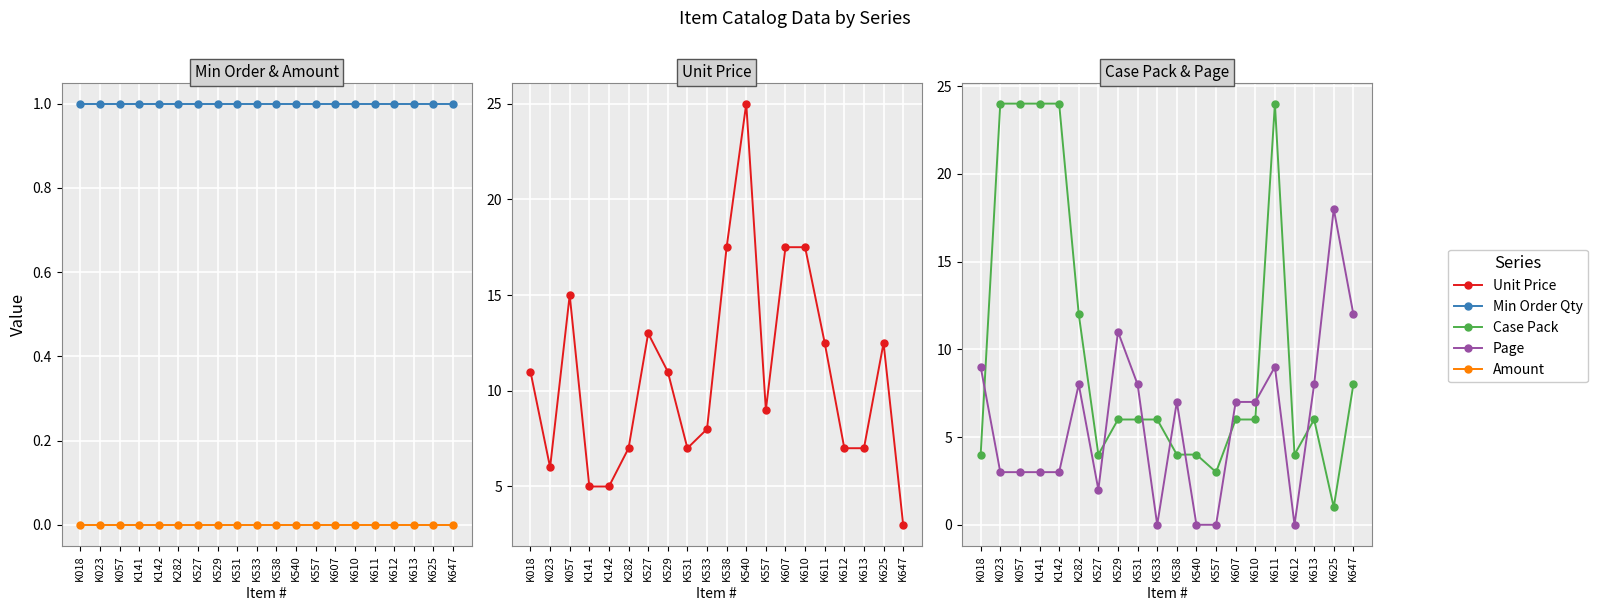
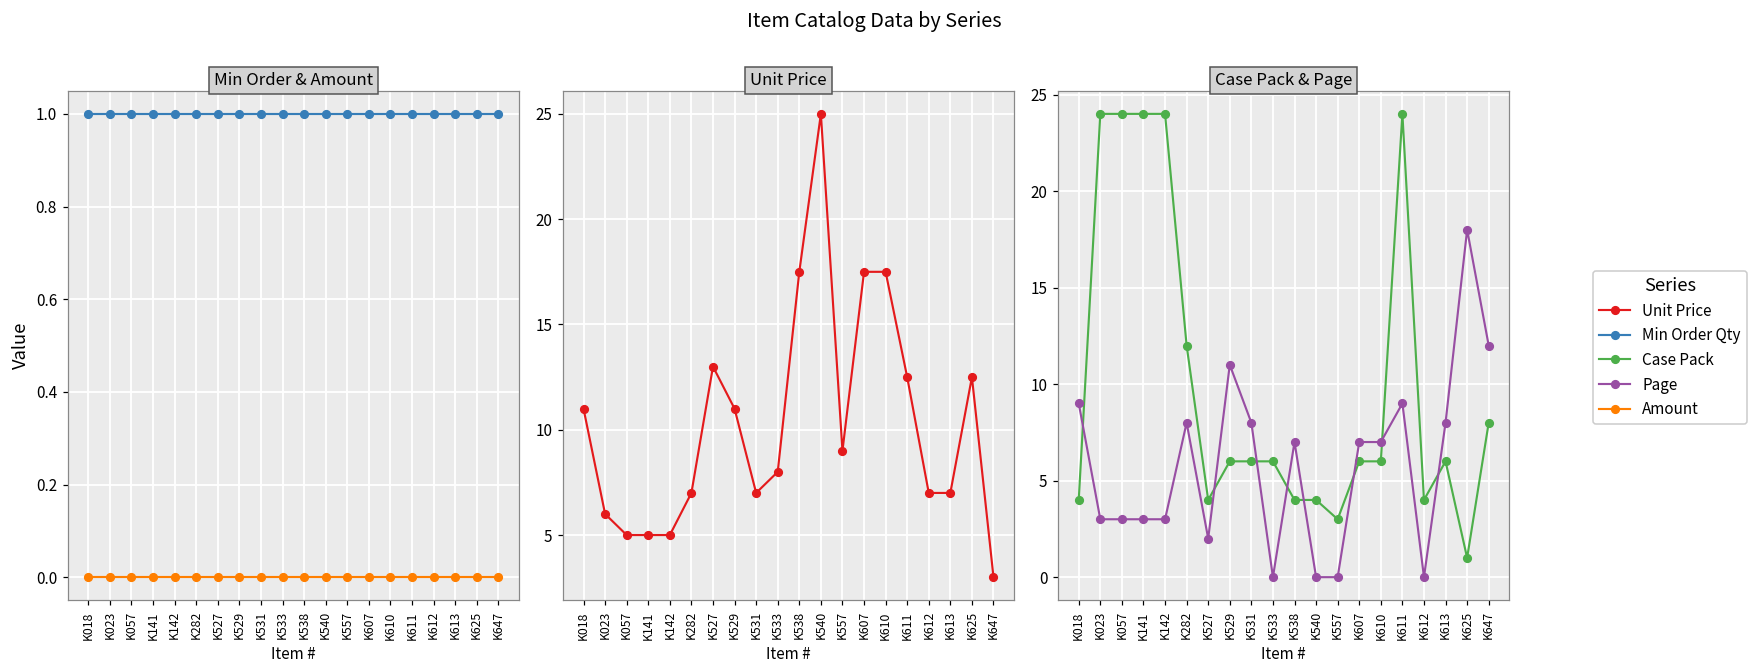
  {
    "Min Order & Amount": {
      "Min Order Qty": {
        "K018": 1.00,
        "K023": 1.00,
        "K057": 1.00,
        "K141": 1.00,
        "K142": 1.00,
        "K282": 1.00,
        "K527": 1.00,
        "K529": 1.00,
        "K531": 1.00,
        "K533": 1.00,
        "K538": 1.00,
        "K540": 1.00,
        "K557": 1.00,
        "K607": 1.00,
        "K610": 1.00,
        "K611": 1.00,
        "K612": 1.00,
        "K613": 1.00,
        "K625": 1.00,
        "K647": 1.00
      },
      "Amount": {
        "K018": 0.00,
        "K023": 0.00,
        "K057": 0.00,
        "K141": 0.00,
        "K142": 0.00,
        "K282": 0.00,
        "K527": 0.00,
        "K529": 0.00,
        "K531": 0.00,
        "K533": 0.00,
        "K538": 0.00,
        "K540": 0.00,
        "K557": 0.00,
        "K607": 0.00,
        "K610": 0.00,
        "K611": 0.00,
        "K612": 0.00,
        "K613": 0.00,
        "K625": 0.00,
        "K647": 0.00
      }
    },
    "Unit Price": {
      "K018": 11,
      "K023": 6,
-     "K057": 15,
+     "K057": 5,
      "K141": 5,
      "K142": 5,
      "K282": 7,
      "K527": 13,
      "K529": 11,
      "K531": 7,
      "K533": 8,
      "K538": 17.5,
      "K540": 25,
      "K557": 9,
      "K607": 17.5,
      "K610": 17.5,
      "K611": 12.5,
      "K612": 7,
      "K613": 7,
      "K625": 12.5,
      "K647": 3
    },
    "Case Pack & Page": {
      "Case Pack": {
        "K018": 4.0,
        "K023": 24.0,
        "K057": 24.0,
        "K141": 24.0,
        "K142": 24.0,
        "K282": 12.0,
        "K527": 4.0,
        "K529": 6.0,
        "K531": 6.0,
        "K533": 6.0,
        "K538": 4.0,
        "K540": 4.0,
        "K557": 3.0,
        "K607": 6.0,
        "K610": 6.0,
        "K611": 24.0,
        "K612": 4.0,
        "K613": 6.0,
        "K625": 1.0,
        "K647": 8.0
      },
      "Page": {
        "K018": 9.0,
        "K023": 3.0,
        "K057": 3.0,
        "K141": 3.0,
        "K142": 3.0,
        "K282": 8.0,
        "K527": 2.0,
        "K529": 11.0,
        "K531": 8.0,
        "K533": 0.0,
        "K538": 7.0,
        "K540": 0.0,
        "K557": 0.0,
        "K607": 7.0,
        "K610": 7.0,
        "K611": 9.0,
        "K612": 0.0,
        "K613": 8.0,
        "K625": 18.0,
        "K647": 12.0
      }
    }
  }
